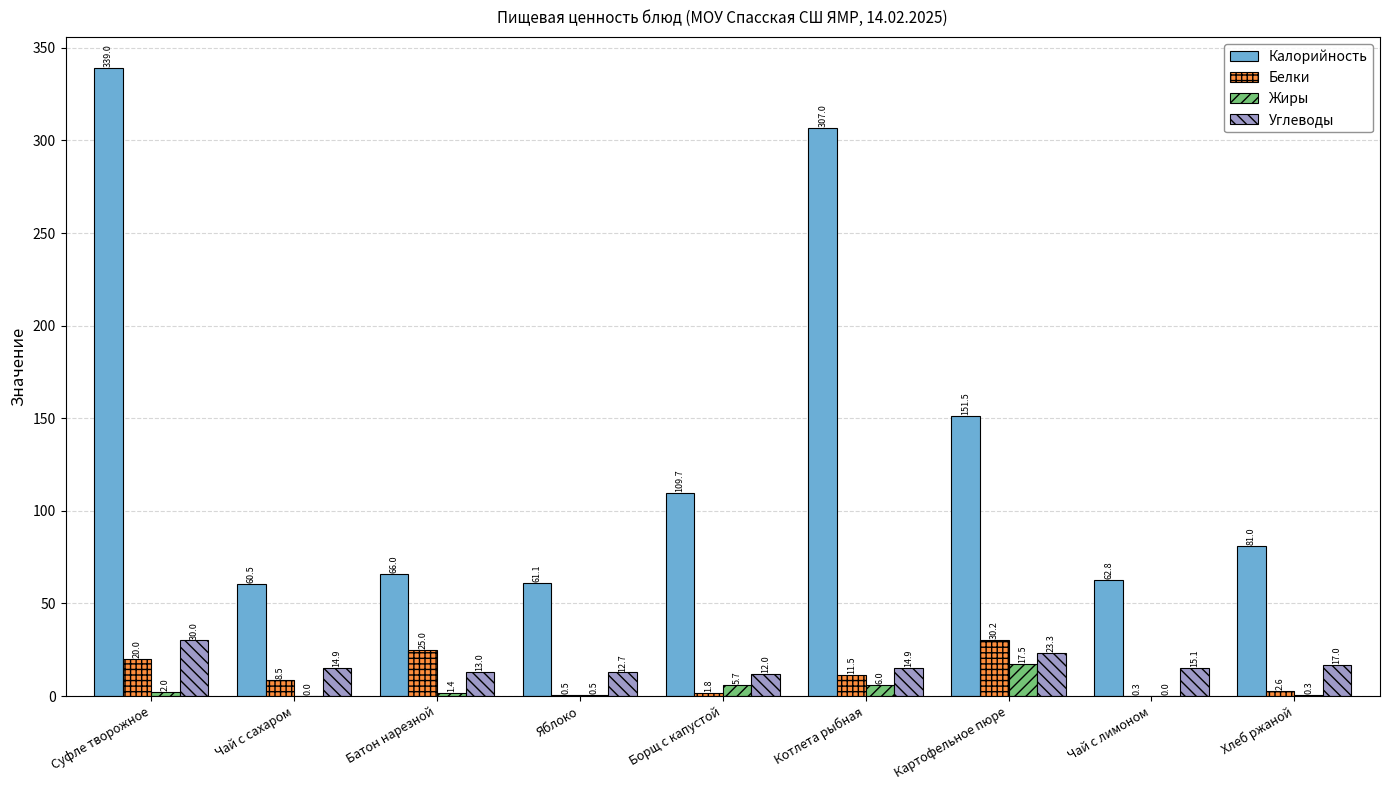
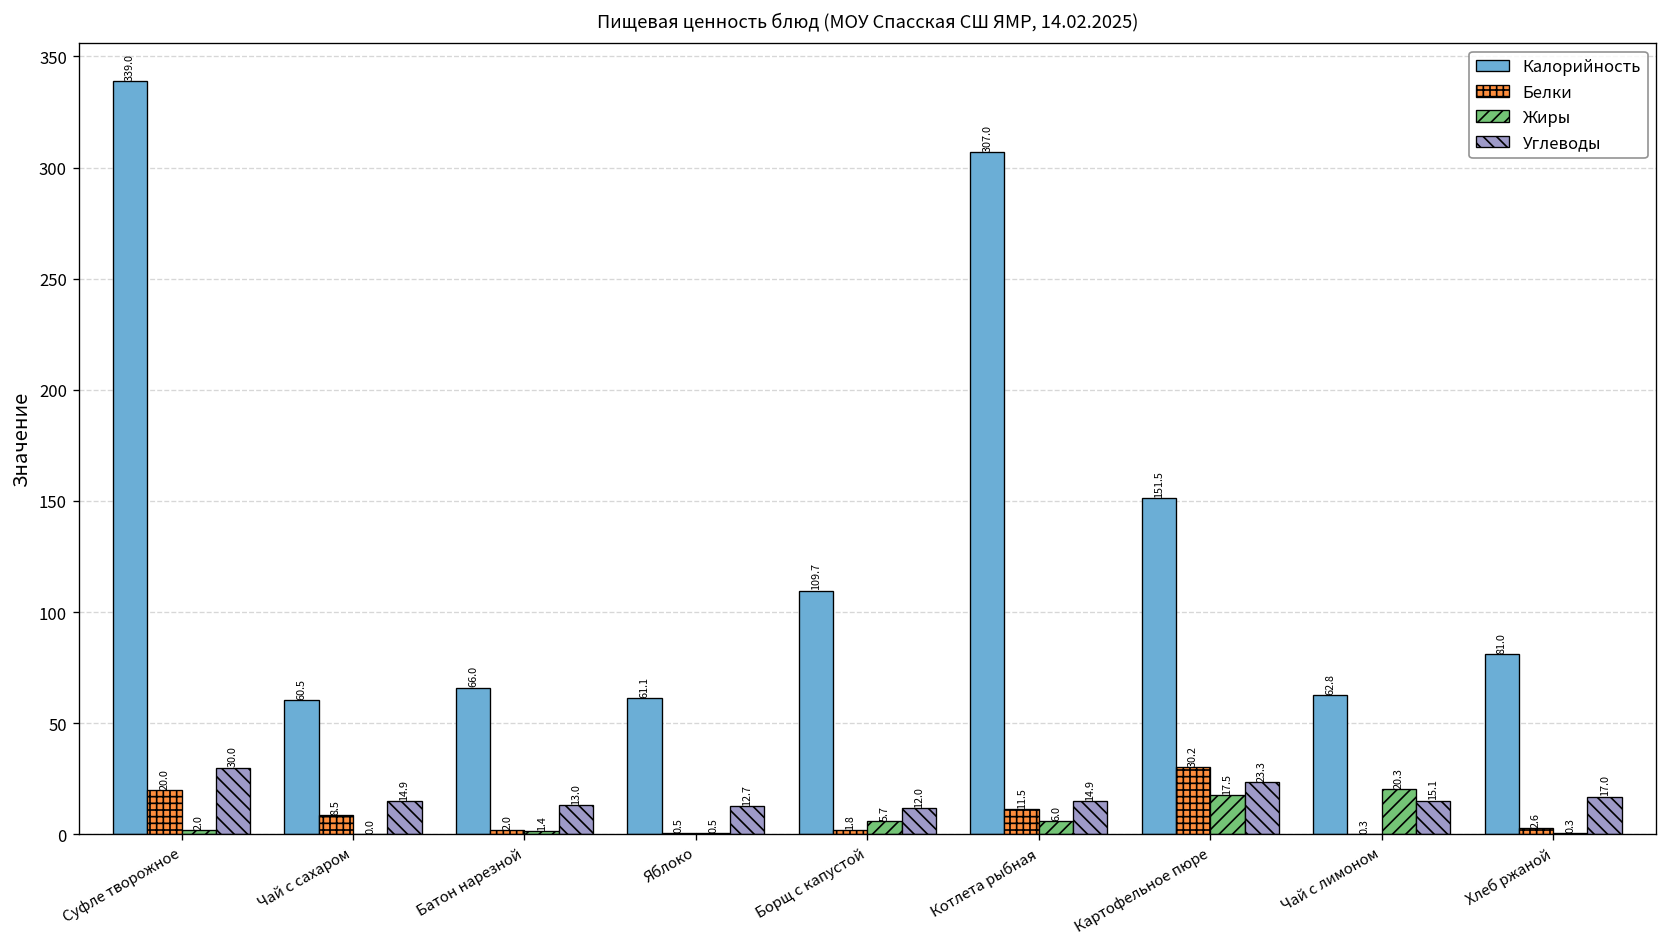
  {
    "Белки": {
      "Суфле творожное": 20.0,
      "Чай с сахаром": 8.5,
-     "Батон нарезной": 25.0,
+     "Батон нарезной": 2.0,
      "Яблоко": 0.5,
      "Борщ с капустой": 1.8,
      "Котлета рыбная": 11.5,
      "Картофельное пюре": 30.2,
      "Чай с лимоном": 0.3,
      "Хлеб ржаной": 2.6
    },
    "Жиры": {
      "Суфле творожное": 2.0,
      "Чай с сахаром": 0.0,
      "Батон нарезной": 1.4,
      "Яблоко": 0.5,
      "Борщ с капустой": 5.7,
      "Котлета рыбная": 6.0,
      "Картофельное пюре": 17.5,
-     "Чай с лимоном": 0.0,
+     "Чай с лимоном": 20.3,
      "Хлеб ржаной": 0.3
    }
  }
